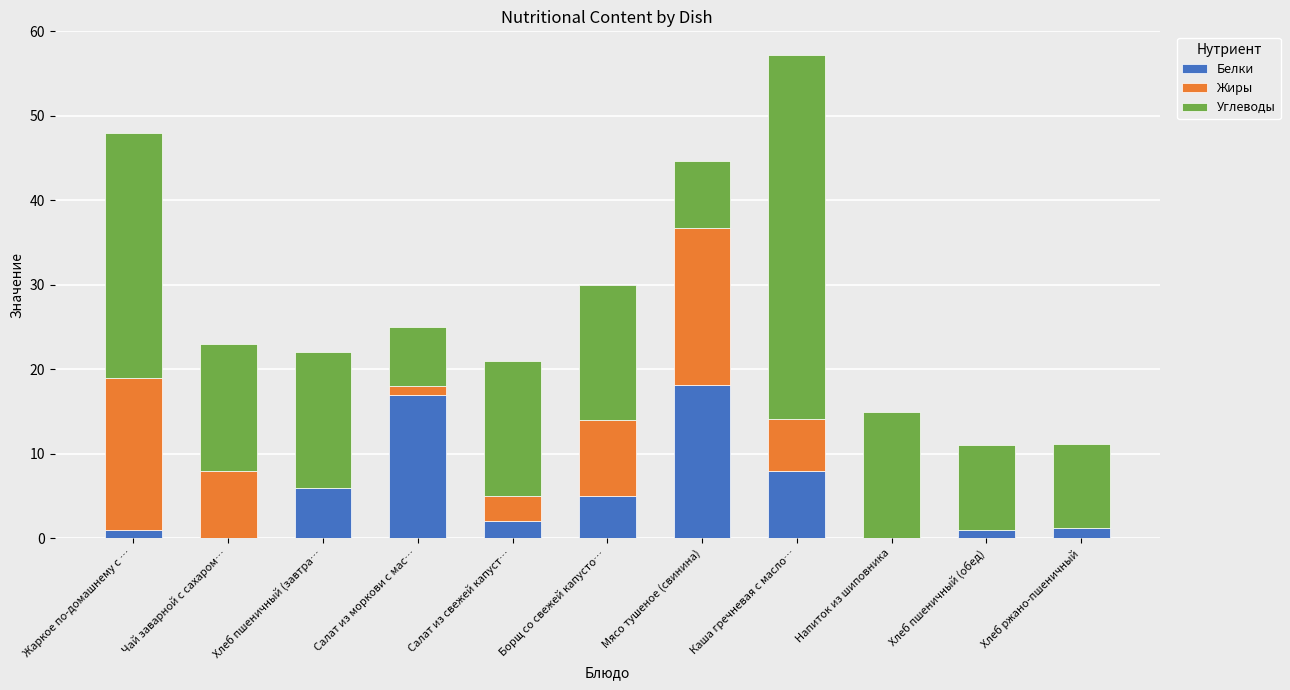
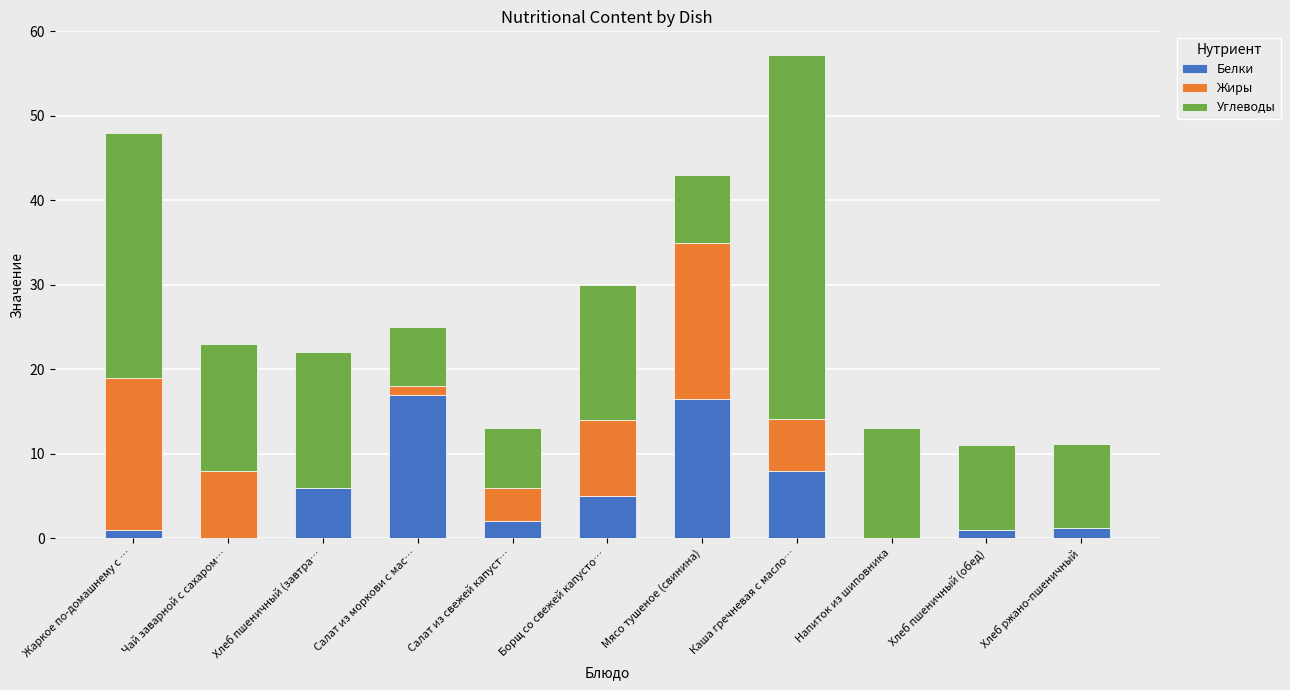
  {
    "Белки": {
      "Жаркое по-домашнему с …": 1,
      "Чай заварной с сахаром…": 0,
      "Хлеб пшеничный (завтра…": 6,
      "Салат из моркови с мас…": 17,
      "Салат из свежей капуст…": 2,
      "Борщ со свежей капусто…": 5,
-     "Мясо тушеное (свинина)": 18,
+     "Мясо тушеное (свинина)": 17,
      "Каша гречневая с масло…": 8,
      "Напиток из шиповника": 0,
      "Хлеб пшеничный (обед)": 1,
      "Хлеб ржано-пшеничный": 1
    },
    "Жиры": {
      "Жаркое по-домашнему с …": 18,
      "Чай заварной с сахаром…": 8,
      "Хлеб пшеничный (завтра…": 0,
      "Салат из моркови с мас…": 1,
-     "Салат из свежей капуст…": 3,
+     "Салат из свежей капуст…": 4,
      "Борщ со свежей капусто…": 9,
      "Мясо тушеное (свинина)": 18,
      "Каша гречневая с масло…": 6,
      "Напиток из шиповника": 0,
      "Хлеб пшеничный (обед)": 0,
      "Хлеб ржано-пшеничный": 0
    },
    "Углеводы": {
      "Жаркое по-домашнему с …": 29,
      "Чай заварной с сахаром…": 15,
      "Хлеб пшеничный (завтра…": 16,
      "Салат из моркови с мас…": 7,
-     "Салат из свежей капуст…": 16,
+     "Салат из свежей капуст…": 7,
      "Борщ со свежей капусто…": 16,
      "Мясо тушеное (свинина)": 8,
      "Каша гречневая с масло…": 43,
-     "Напиток из шиповника": 15,
+     "Напиток из шиповника": 13,
      "Хлеб пшеничный (обед)": 10,
      "Хлеб ржано-пшеничный": 10
    }
  }
